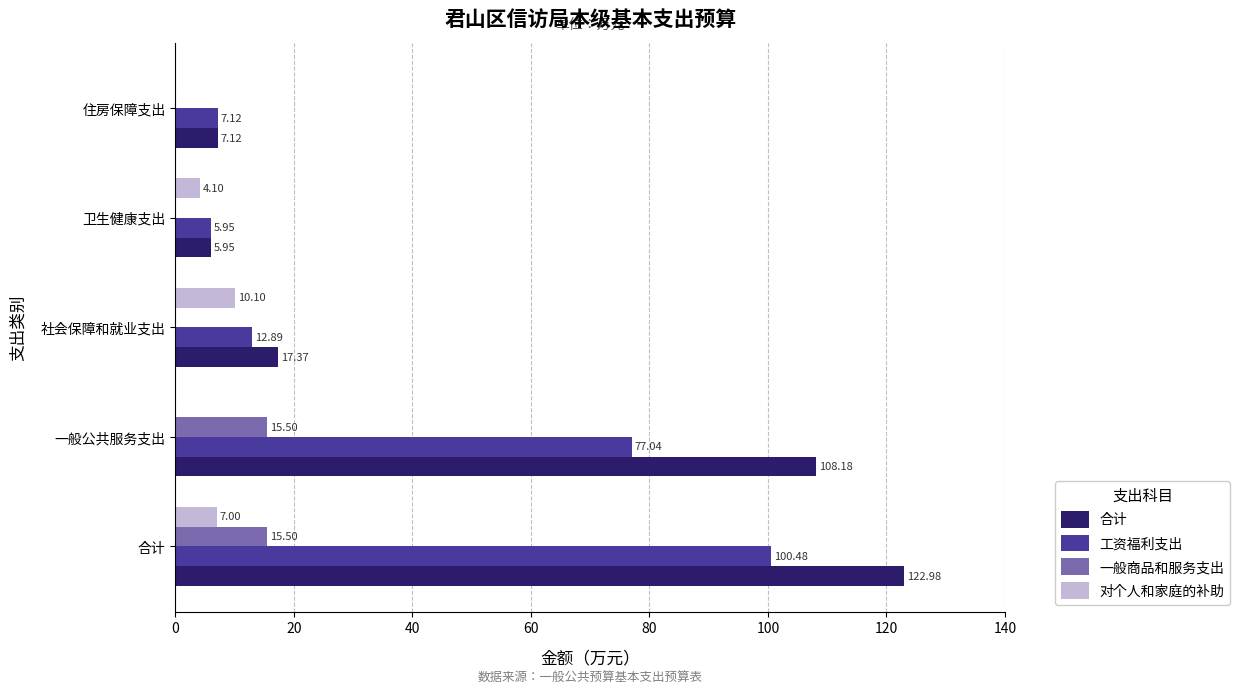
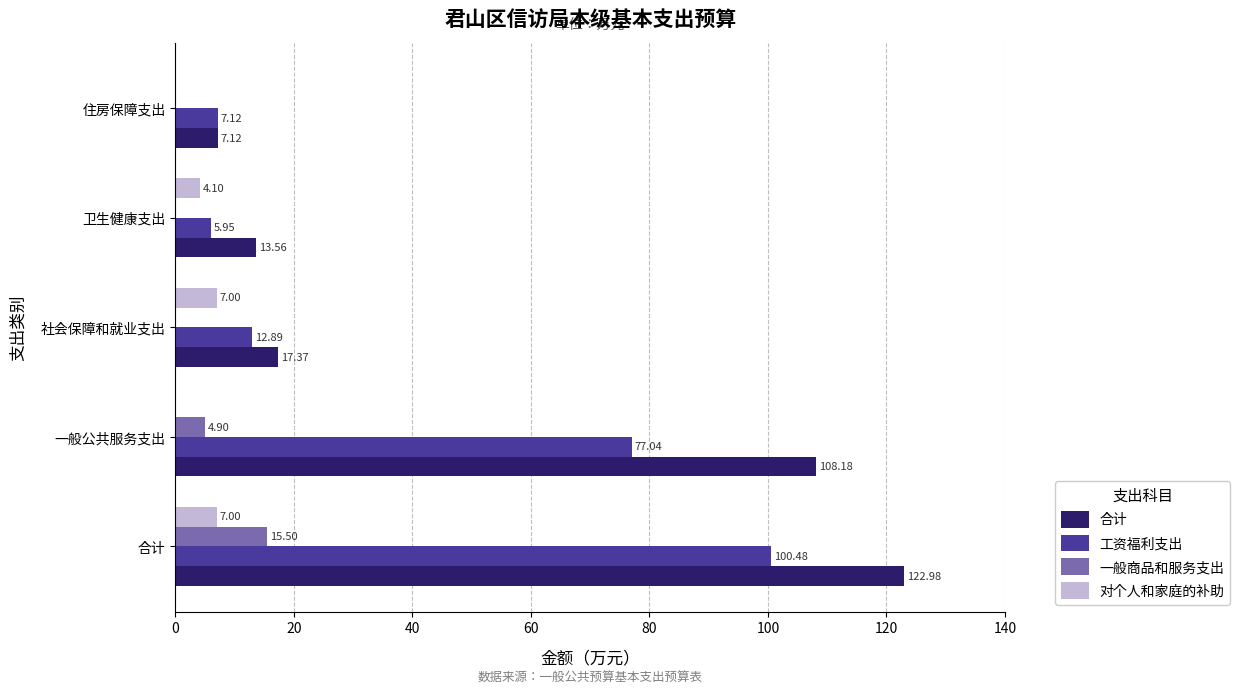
  {
    "合计": {
      "住房保障支出": 7.12,
-     "卫生健康支出": 5.95,
+     "卫生健康支出": 13.56,
      "社会保障和就业支出": 17.37,
      "一般公共服务支出": 108.18,
      "合计": 122.98
    },
    "工资福利支出": {
      "住房保障支出": 7.12,
      "卫生健康支出": 5.95,
      "社会保障和就业支出": 12.89,
      "一般公共服务支出": 77.04,
      "合计": 100.48
    },
    "一般商品和服务支出": {
-     "一般公共服务支出": 15.50,
+     "一般公共服务支出": 4.90,
      "合计": 15.50
    },
    "对个人和家庭的补助": {
      "卫生健康支出": 4.10,
-     "社会保障和就业支出": 10.10,
+     "社会保障和就业支出": 7.00,
      "合计": 7.00
    }
  }
